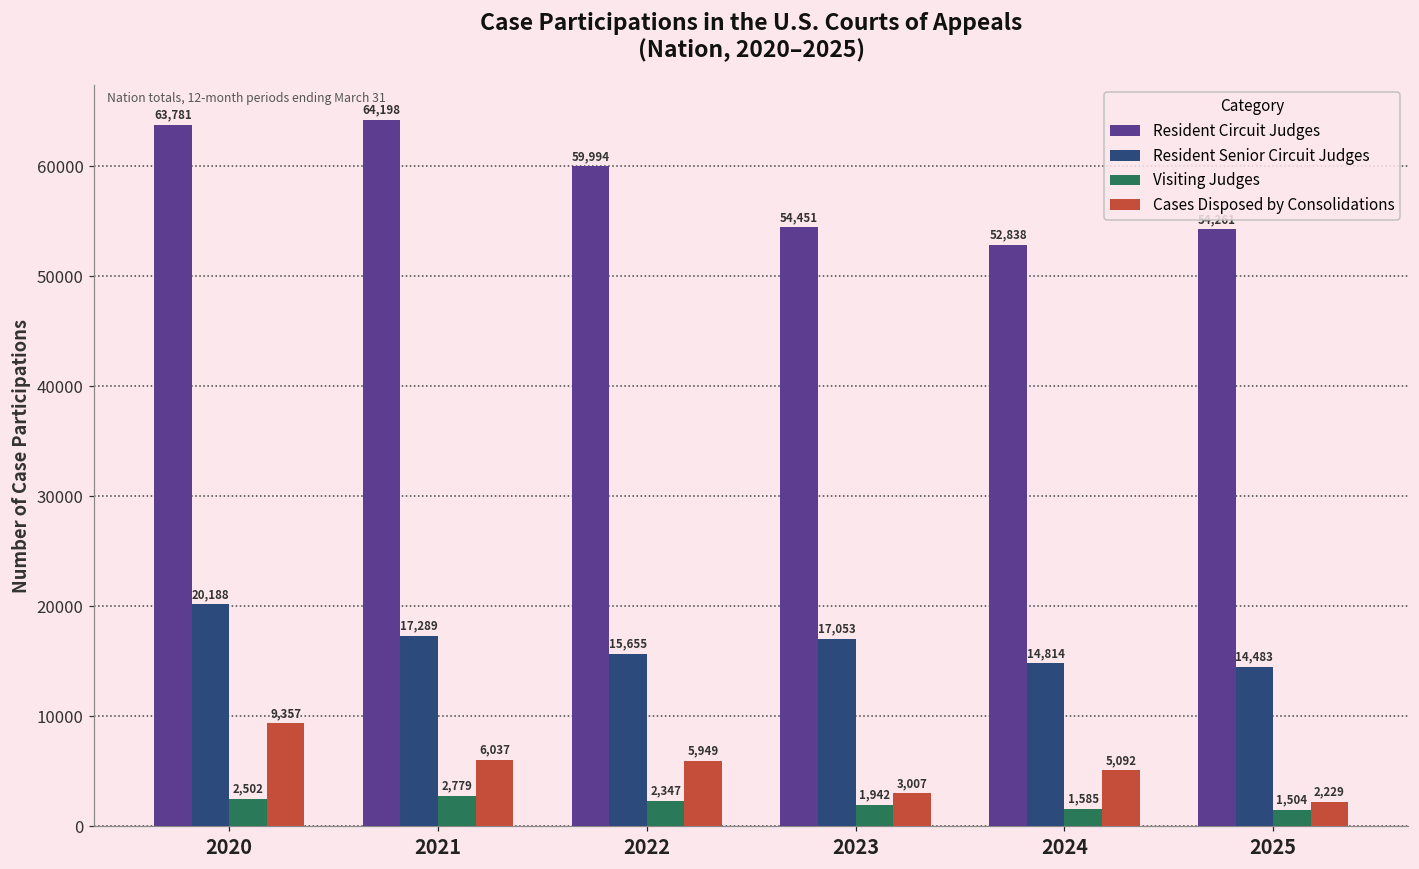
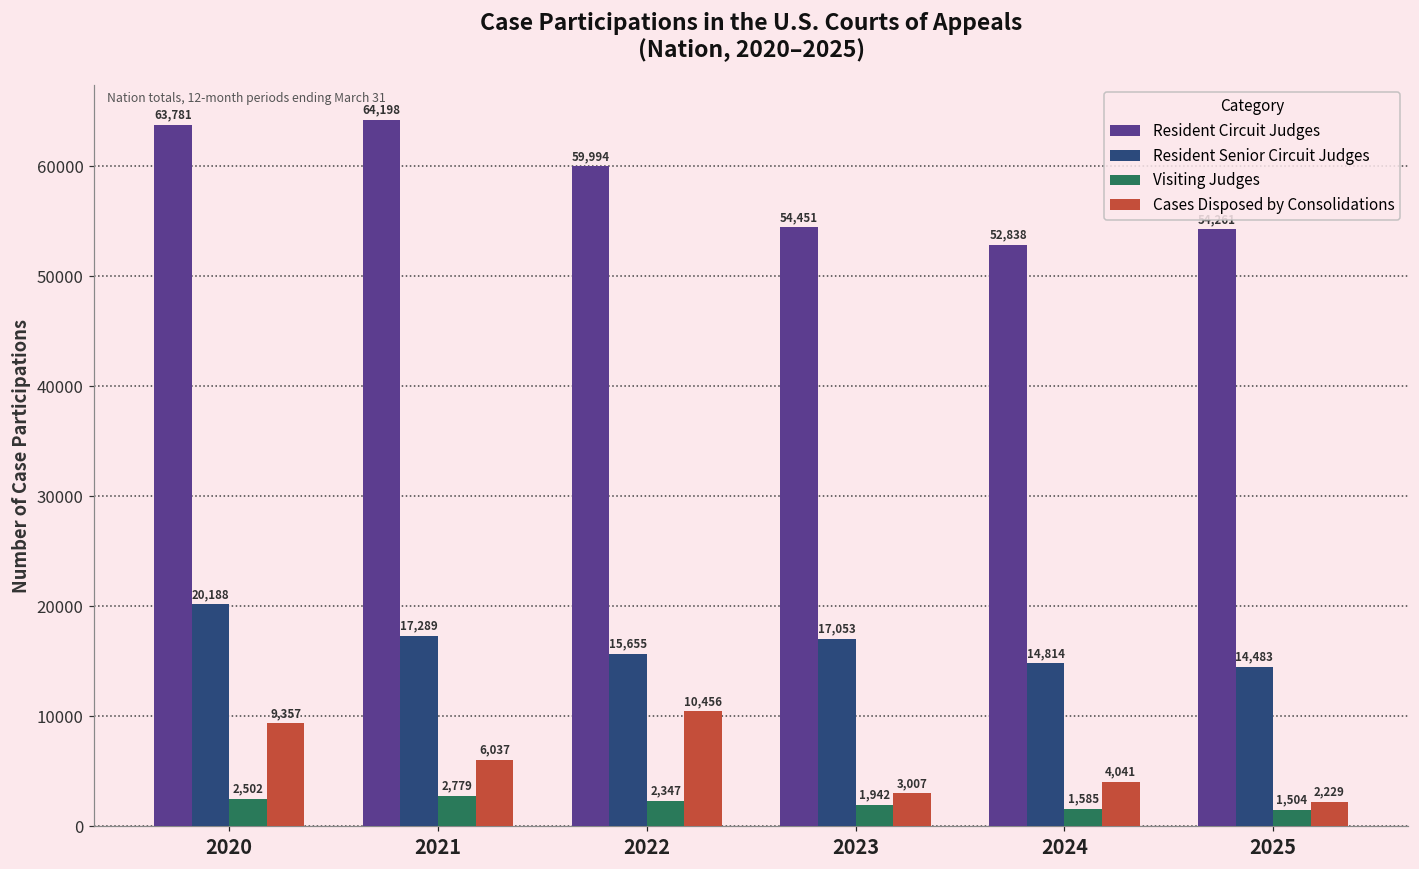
  {
    "Cases Disposed by Consolidations": {
      "2020": "9,357",
      "2021": "6,037",
-     "2022": "5,949",
+     "2022": "10,456",
      "2023": "3,007",
-     "2024": "5,092",
+     "2024": "4,041",
      "2025": "2,229"
    }
  }
